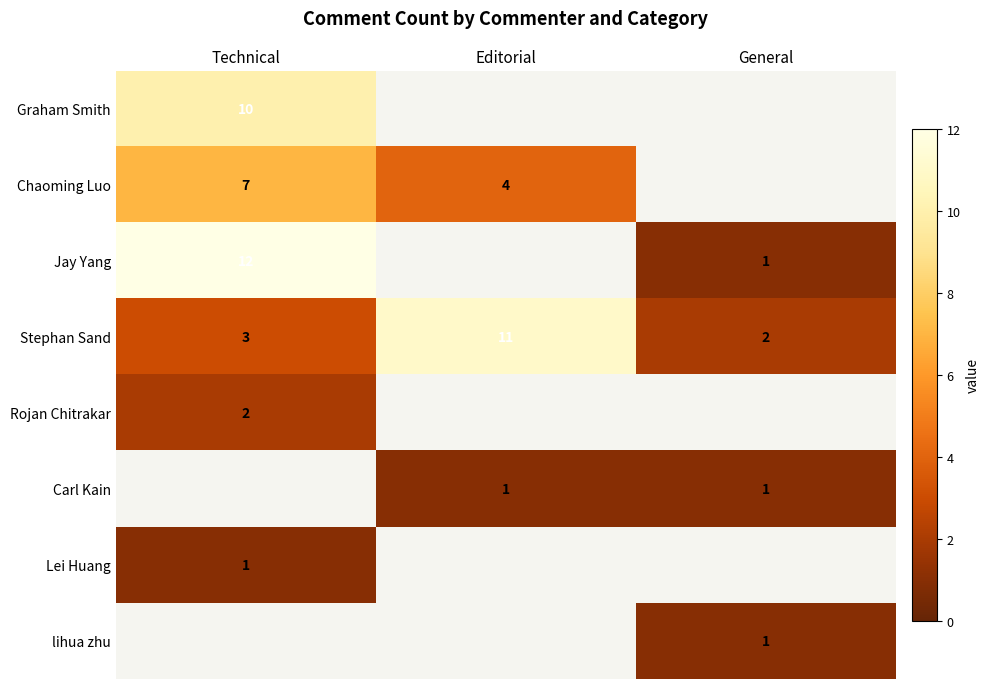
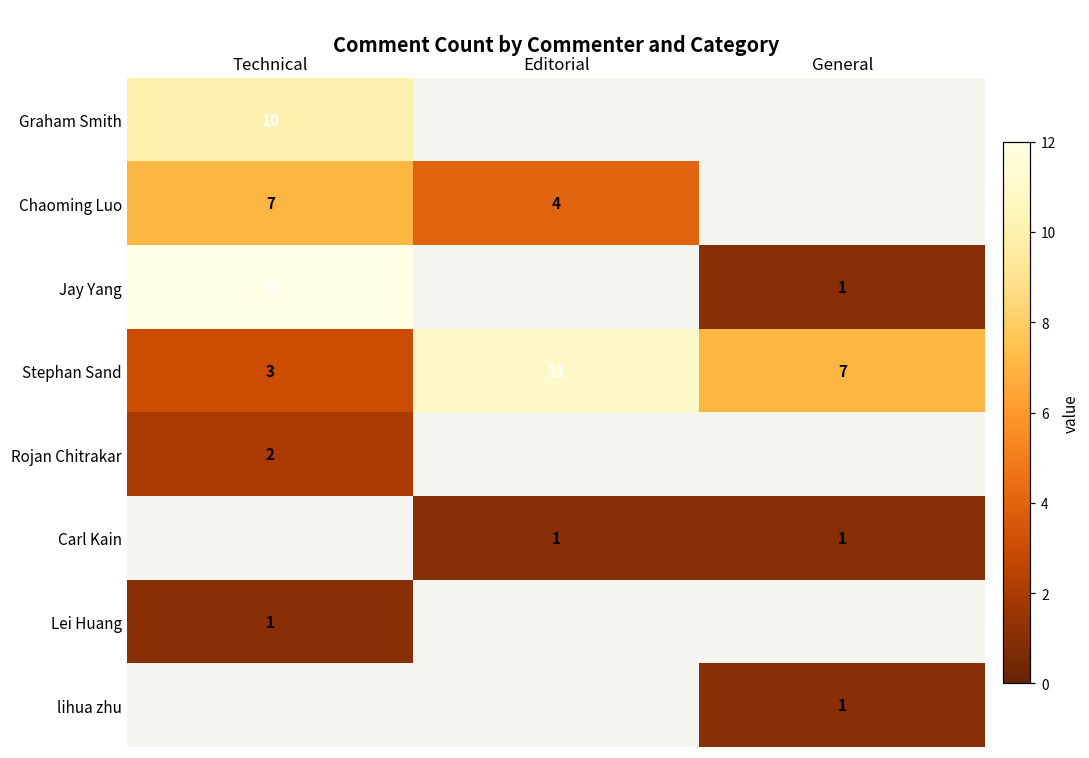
  {
    "Graham Smith": {
      "Technical": 10
    },
    "Chaoming Luo": {
      "Technical": 7,
      "Editorial": 4
    },
    "Jay Yang": {
      "General": 1
    },
    "Stephan Sand": {
      "Technical": 3,
      "Editorial": 11,
-     "General": 2
+     "General": 7
    },
    "Rojan Chitrakar": {
      "Technical": 2
    },
    "Carl Kain": {
      "Editorial": 1,
      "General": 1
    },
    "Lei Huang": {
      "Technical": 1
    },
    "lihua zhu": {
      "General": 1
    }
  }
